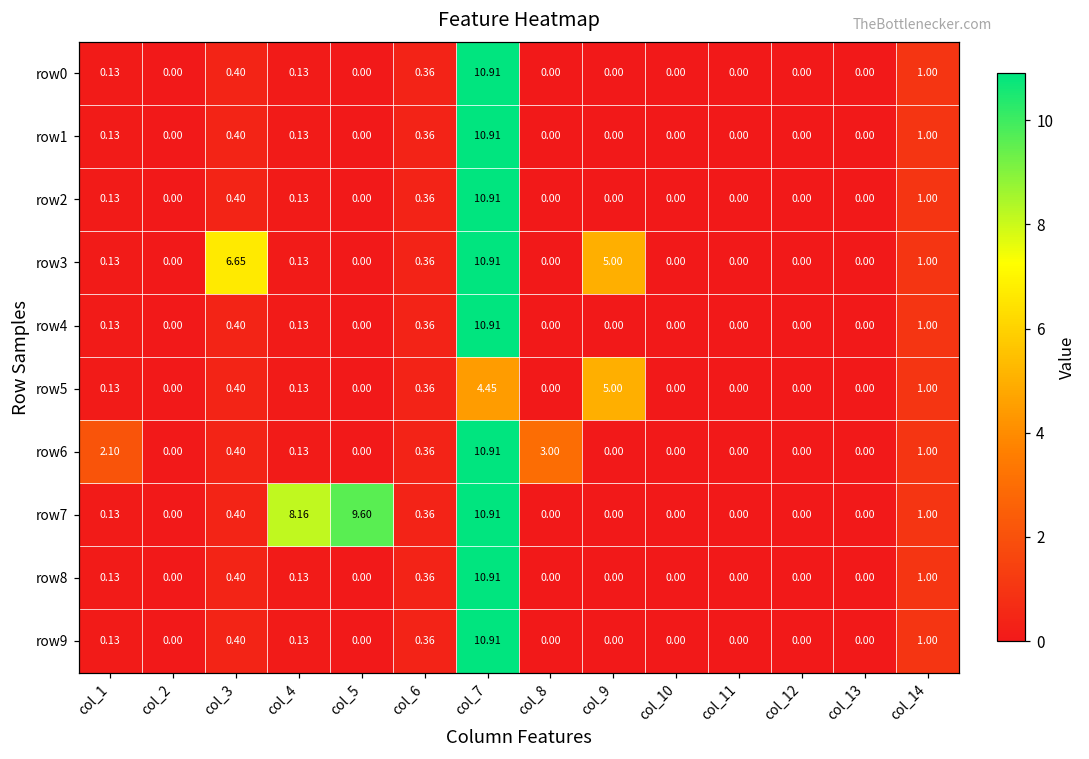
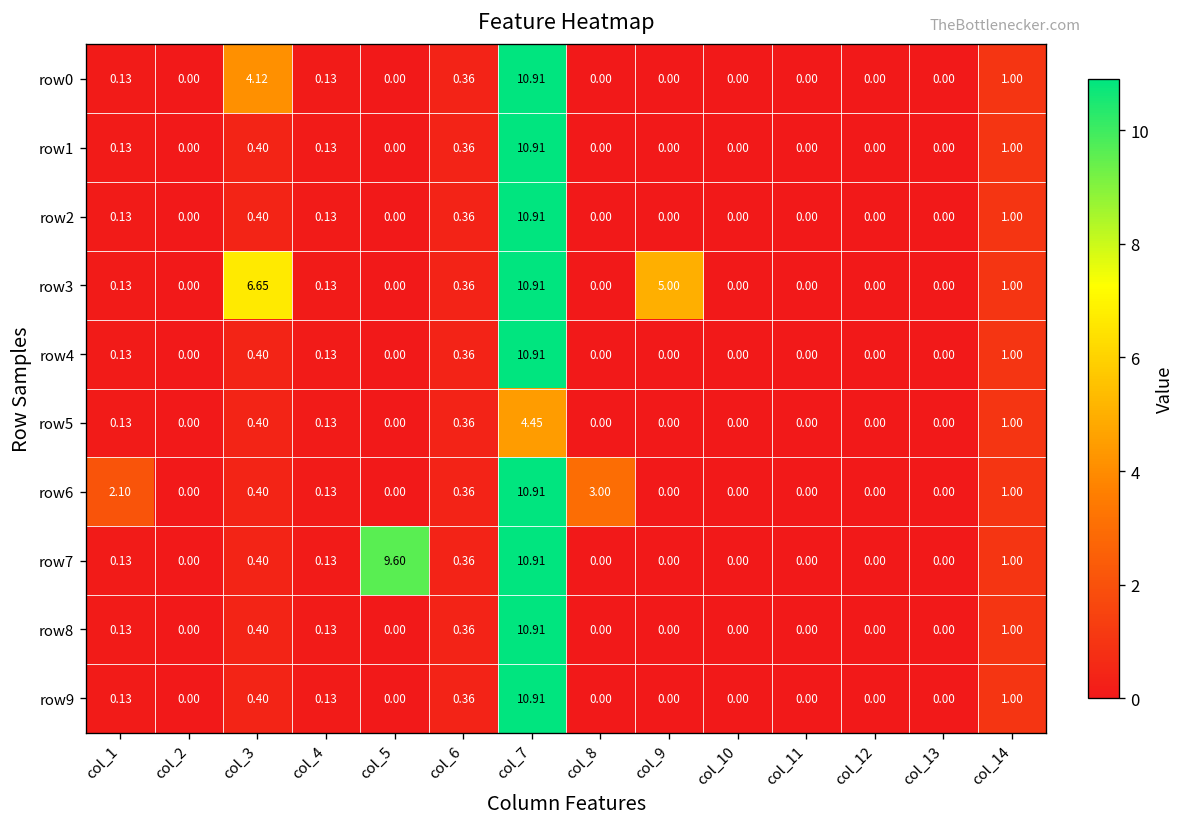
  {
    "row0": {
      "col_1": 0.13,
      "col_2": 0.00,
-     "col_3": 0.40,
+     "col_3": 4.12,
      "col_4": 0.13,
      "col_5": 0.00,
      "col_6": 0.36,
      "col_7": 10.91,
      "col_8": 0.00,
      "col_9": 0.00,
      "col_10": 0.00,
      "col_11": 0.00,
      "col_12": 0.00,
      "col_13": 0.00,
      "col_14": 1.00
    },
    "row1": {
      "col_1": 0.13,
      "col_2": 0.00,
      "col_3": 0.40,
      "col_4": 0.13,
      "col_5": 0.00,
      "col_6": 0.36,
      "col_7": 10.91,
      "col_8": 0.00,
      "col_9": 0.00,
      "col_10": 0.00,
      "col_11": 0.00,
      "col_12": 0.00,
      "col_13": 0.00,
      "col_14": 1.00
    },
    "row2": {
      "col_1": 0.13,
      "col_2": 0.00,
      "col_3": 0.40,
      "col_4": 0.13,
      "col_5": 0.00,
      "col_6": 0.36,
      "col_7": 10.91,
      "col_8": 0.00,
      "col_9": 0.00,
      "col_10": 0.00,
      "col_11": 0.00,
      "col_12": 0.00,
      "col_13": 0.00,
      "col_14": 1.00
    },
    "row3": {
      "col_1": 0.13,
      "col_2": 0.00,
      "col_3": 6.65,
      "col_4": 0.13,
      "col_5": 0.00,
      "col_6": 0.36,
      "col_7": 10.91,
      "col_8": 0.00,
      "col_9": 5.00,
      "col_10": 0.00,
      "col_11": 0.00,
      "col_12": 0.00,
      "col_13": 0.00,
      "col_14": 1.00
    },
    "row4": {
      "col_1": 0.13,
      "col_2": 0.00,
      "col_3": 0.40,
      "col_4": 0.13,
      "col_5": 0.00,
      "col_6": 0.36,
      "col_7": 10.91,
      "col_8": 0.00,
      "col_9": 0.00,
      "col_10": 0.00,
      "col_11": 0.00,
      "col_12": 0.00,
      "col_13": 0.00,
      "col_14": 1.00
    },
    "row5": {
      "col_1": 0.13,
      "col_2": 0.00,
      "col_3": 0.40,
      "col_4": 0.13,
      "col_5": 0.00,
      "col_6": 0.36,
      "col_7": 4.45,
      "col_8": 0.00,
-     "col_9": 5.00,
+     "col_9": 0.00,
      "col_10": 0.00,
      "col_11": 0.00,
      "col_12": 0.00,
      "col_13": 0.00,
      "col_14": 1.00
    },
    "row6": {
      "col_1": 2.10,
      "col_2": 0.00,
      "col_3": 0.40,
      "col_4": 0.13,
      "col_5": 0.00,
      "col_6": 0.36,
      "col_7": 10.91,
      "col_8": 3.00,
      "col_9": 0.00,
      "col_10": 0.00,
      "col_11": 0.00,
      "col_12": 0.00,
      "col_13": 0.00,
      "col_14": 1.00
    },
    "row7": {
      "col_1": 0.13,
      "col_2": 0.00,
      "col_3": 0.40,
-     "col_4": 8.16,
+     "col_4": 0.13,
      "col_5": 9.60,
      "col_6": 0.36,
      "col_7": 10.91,
      "col_8": 0.00,
      "col_9": 0.00,
      "col_10": 0.00,
      "col_11": 0.00,
      "col_12": 0.00,
      "col_13": 0.00,
      "col_14": 1.00
    },
    "row8": {
      "col_1": 0.13,
      "col_2": 0.00,
      "col_3": 0.40,
      "col_4": 0.13,
      "col_5": 0.00,
      "col_6": 0.36,
      "col_7": 10.91,
      "col_8": 0.00,
      "col_9": 0.00,
      "col_10": 0.00,
      "col_11": 0.00,
      "col_12": 0.00,
      "col_13": 0.00,
      "col_14": 1.00
    },
    "row9": {
      "col_1": 0.13,
      "col_2": 0.00,
      "col_3": 0.40,
      "col_4": 0.13,
      "col_5": 0.00,
      "col_6": 0.36,
      "col_7": 10.91,
      "col_8": 0.00,
      "col_9": 0.00,
      "col_10": 0.00,
      "col_11": 0.00,
      "col_12": 0.00,
      "col_13": 0.00,
      "col_14": 1.00
    }
  }
